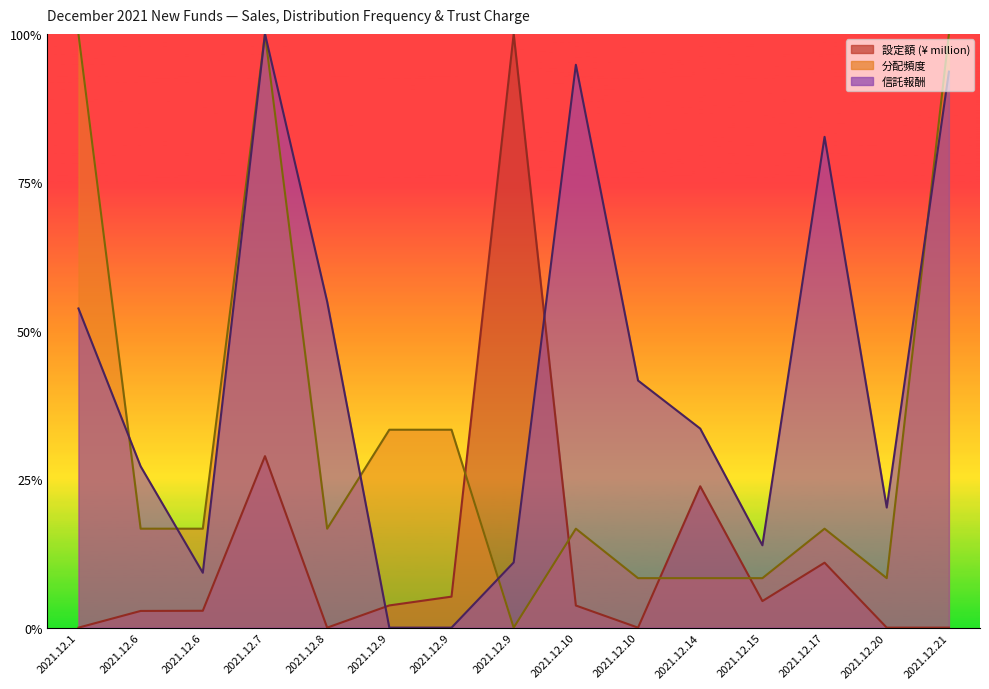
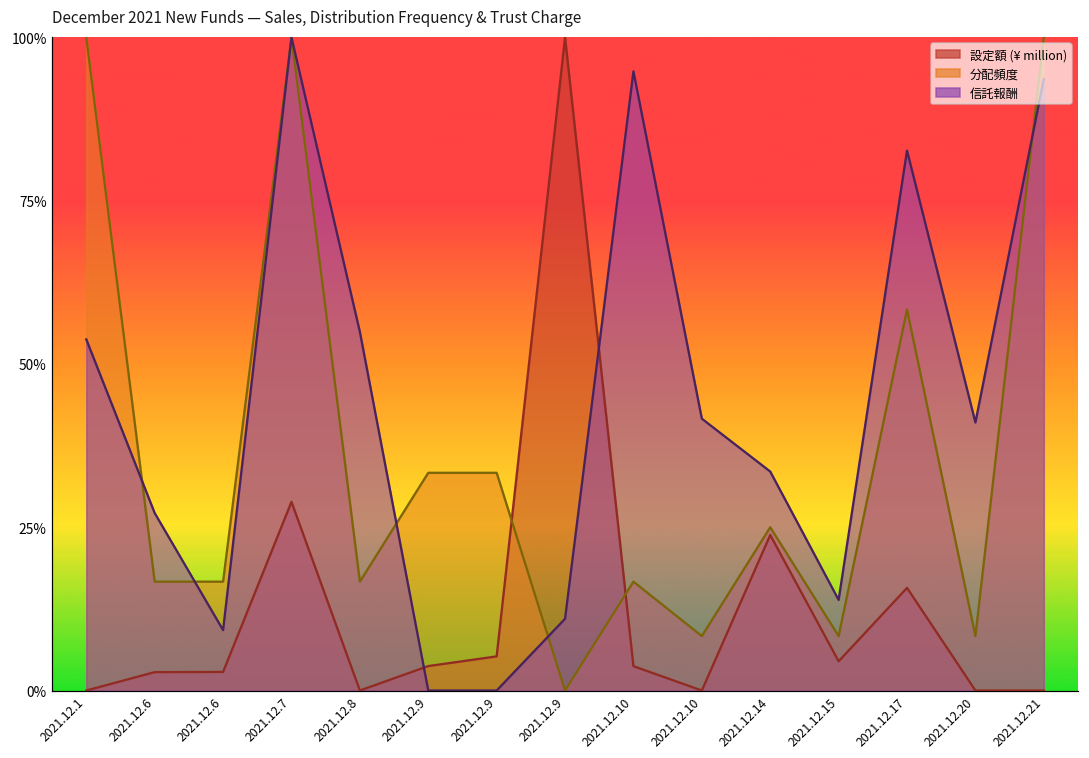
  {
    "設定額 (¥ million)": {
      "2021.12.1": "0%",
      "2021.12.7": "29%",
      "2021.12.8": "0%",
      "2021.12.14": "24%",
      "2021.12.15": "4%",
-     "2021.12.17": "11%",
+     "2021.12.17": "16%",
      "2021.12.20": "0%",
      "2021.12.21": "0%"
    },
    "分配頻度": {
      "2021.12.1": "100%",
      "2021.12.8": "17%",
-     "2021.12.14": "8%",
+     "2021.12.14": "25%",
      "2021.12.15": "8%",
-     "2021.12.17": "17%",
+     "2021.12.17": "58%",
      "2021.12.20": "8%",
      "2021.12.21": "100%"
    },
    "信託報酬": {
      "2021.12.1": "54%",
      "2021.12.8": "55%",
      "2021.12.14": "34%",
      "2021.12.15": "14%",
      "2021.12.17": "83%",
-     "2021.12.20": "20%"
+     "2021.12.20": "41%"
    }
  }
